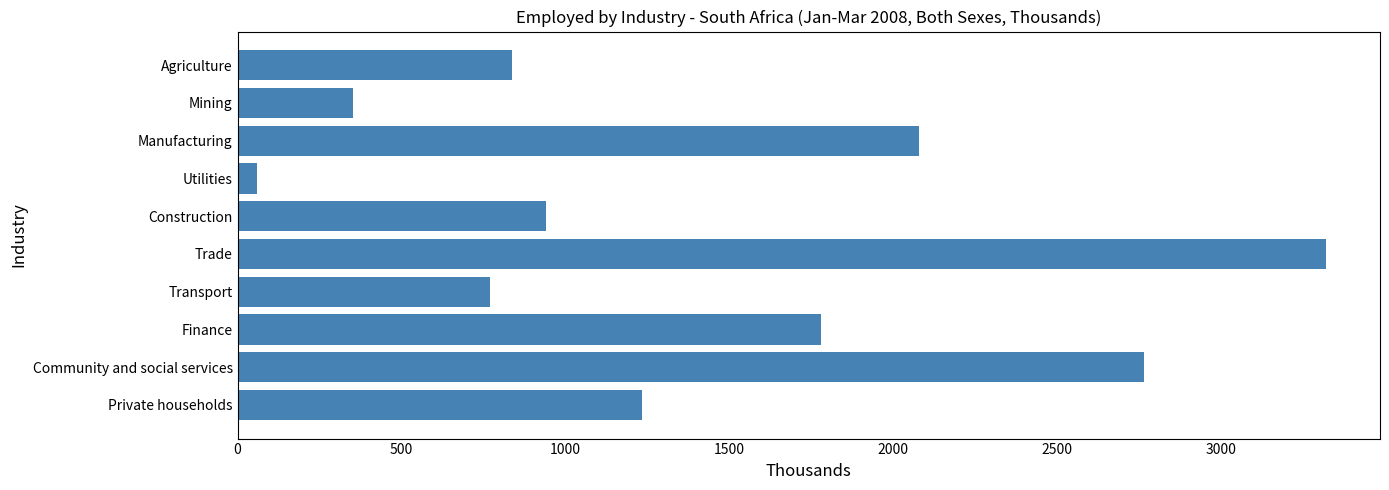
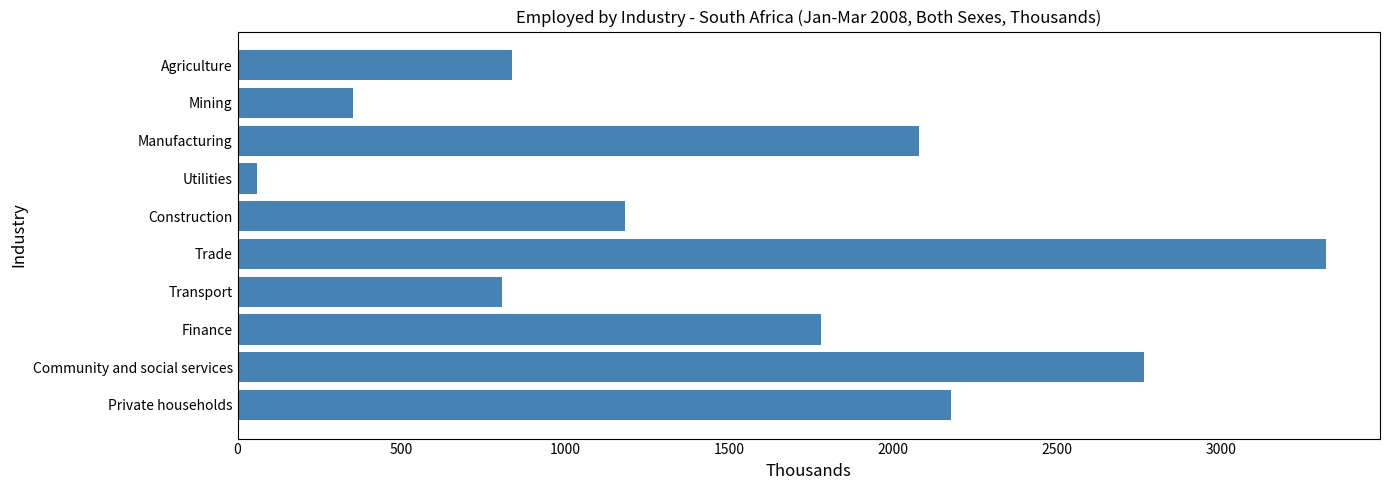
  {
    "Agriculture": 840,
    "Mining": 350,
    "Manufacturing": 2080,
    "Utilities": 60,
-   "Construction": 940,
+   "Construction": 1180,
    "Trade": 3320,
-   "Transport": 770,
+   "Transport": 810,
    "Finance": 1780,
    "Community and social services": 2760,
-   "Private households": 1230
+   "Private households": 2180
  }
